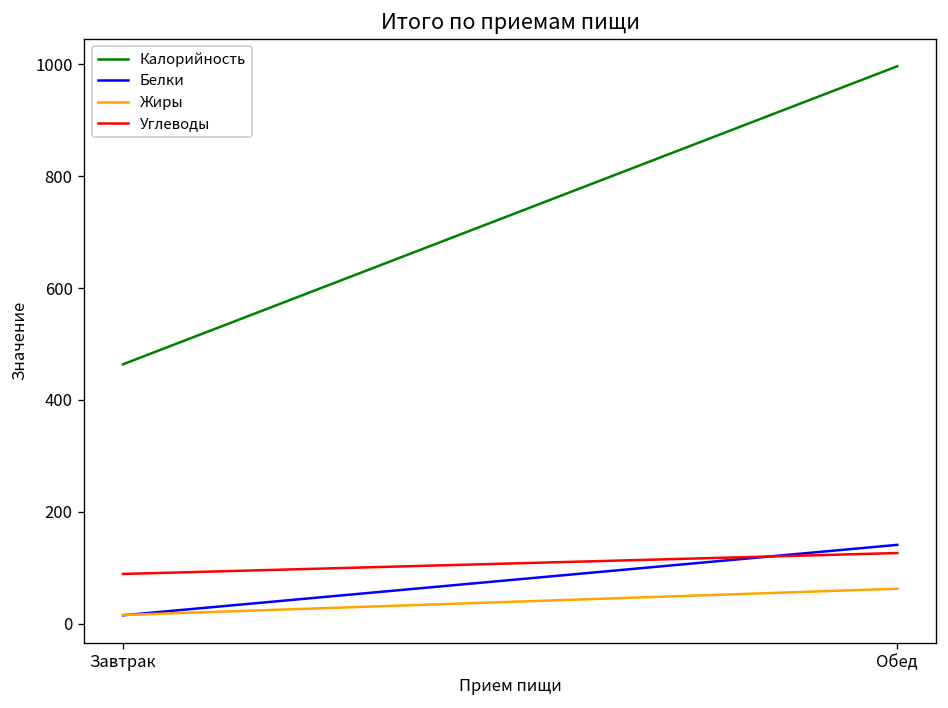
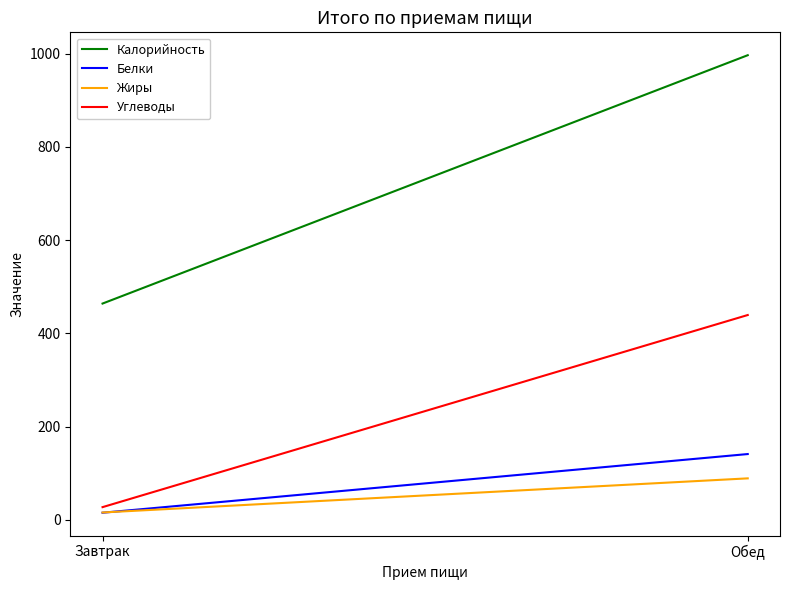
  {
    "Калорийность": {
      "Завтрак": 460,
      "Обед": 1000
    },
    "Белки": {
      "Обед": 140
    },
    "Жиры": {
-     "Обед": 60
+     "Обед": 90
    },
    "Углеводы": {
-     "Завтрак": 90,
-     "Обед": 130
+     "Завтрак": 30,
+     "Обед": 440
    }
  }
